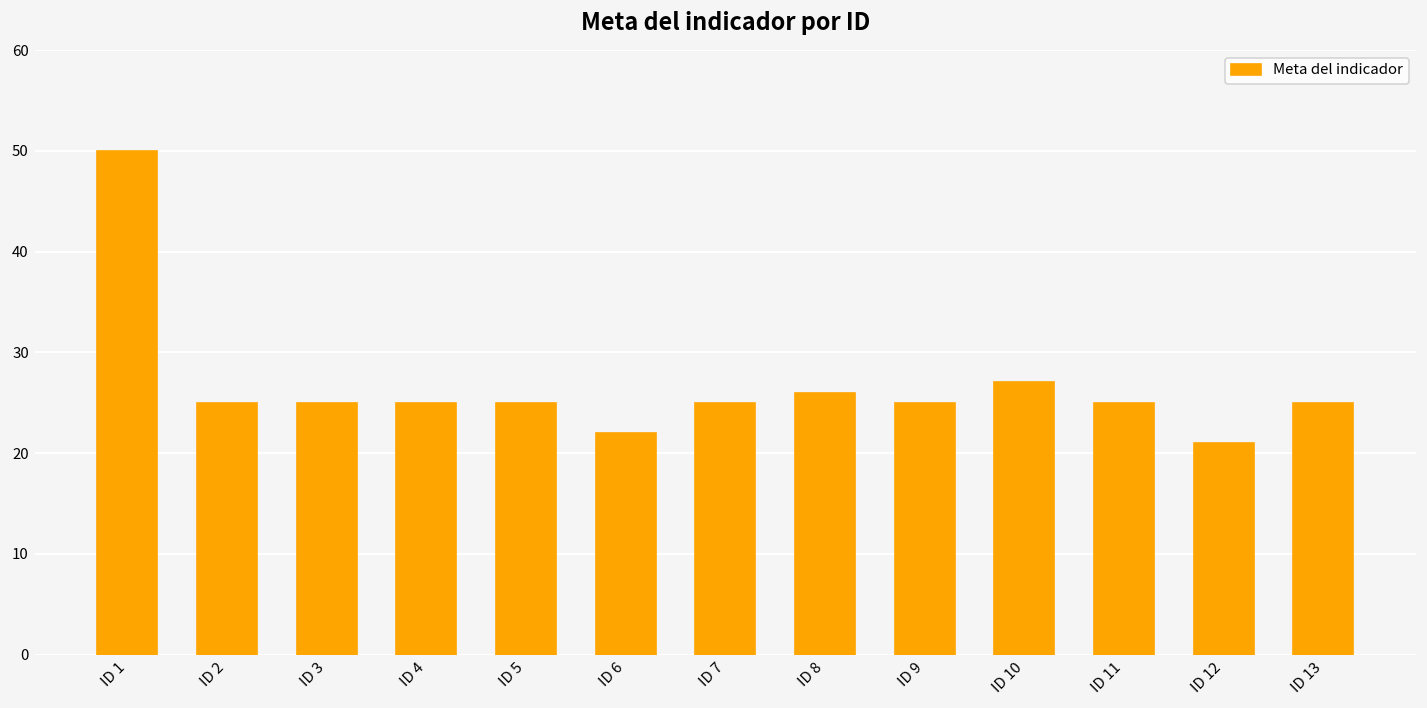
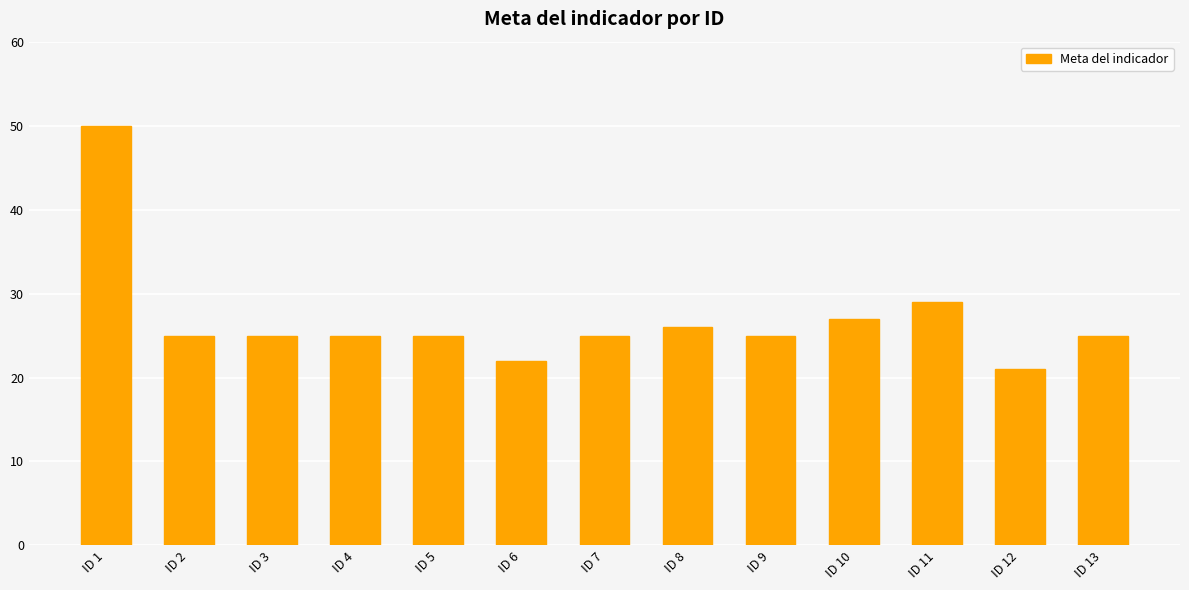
  {
    "ID 1": 50,
    "ID 2": 25,
    "ID 3": 25,
    "ID 4": 25,
    "ID 5": 25,
    "ID 6": 22,
    "ID 7": 25,
    "ID 8": 26,
    "ID 9": 25,
    "ID 10": 27,
-   "ID 11": 25,
+   "ID 11": 29,
    "ID 12": 21,
    "ID 13": 25
  }
